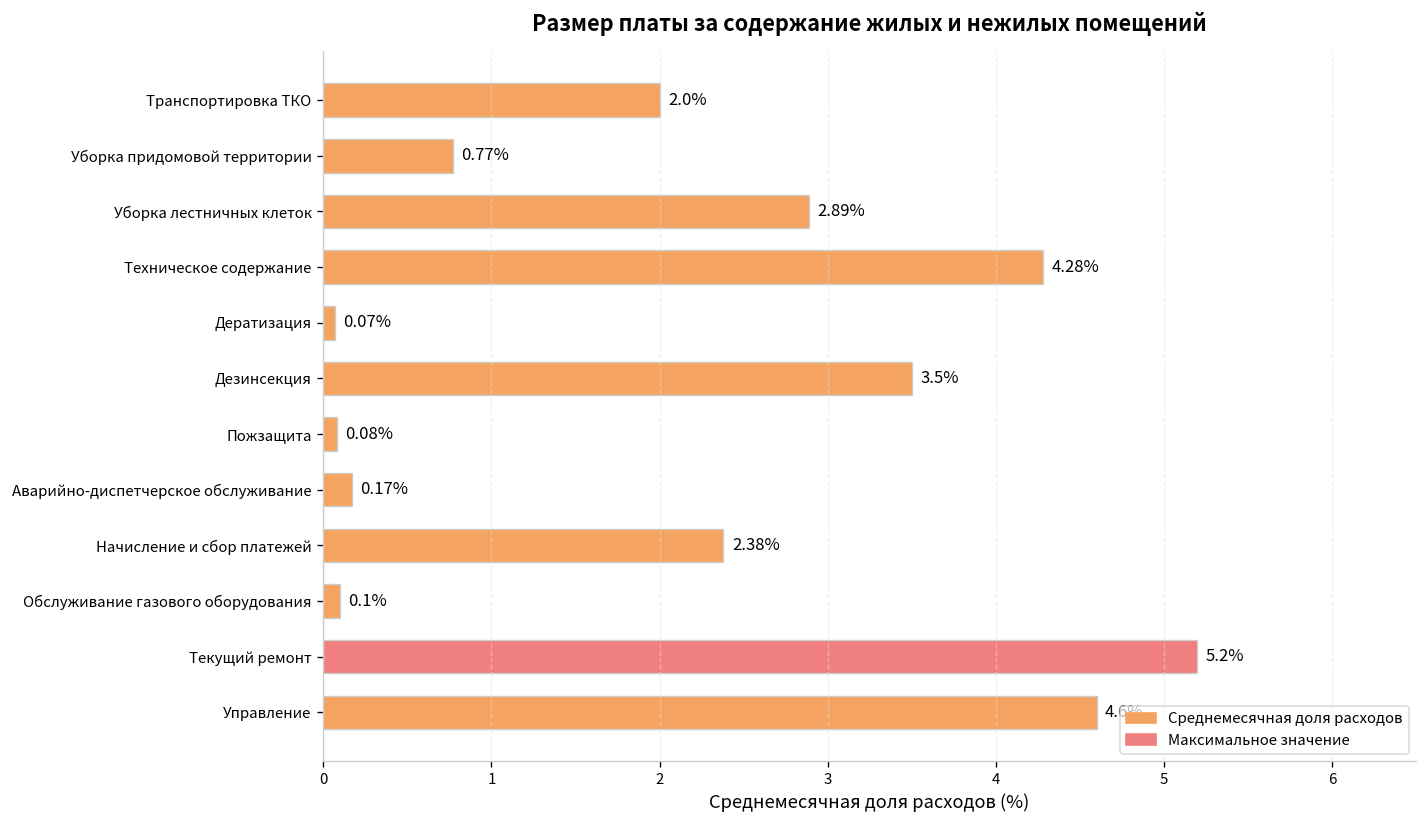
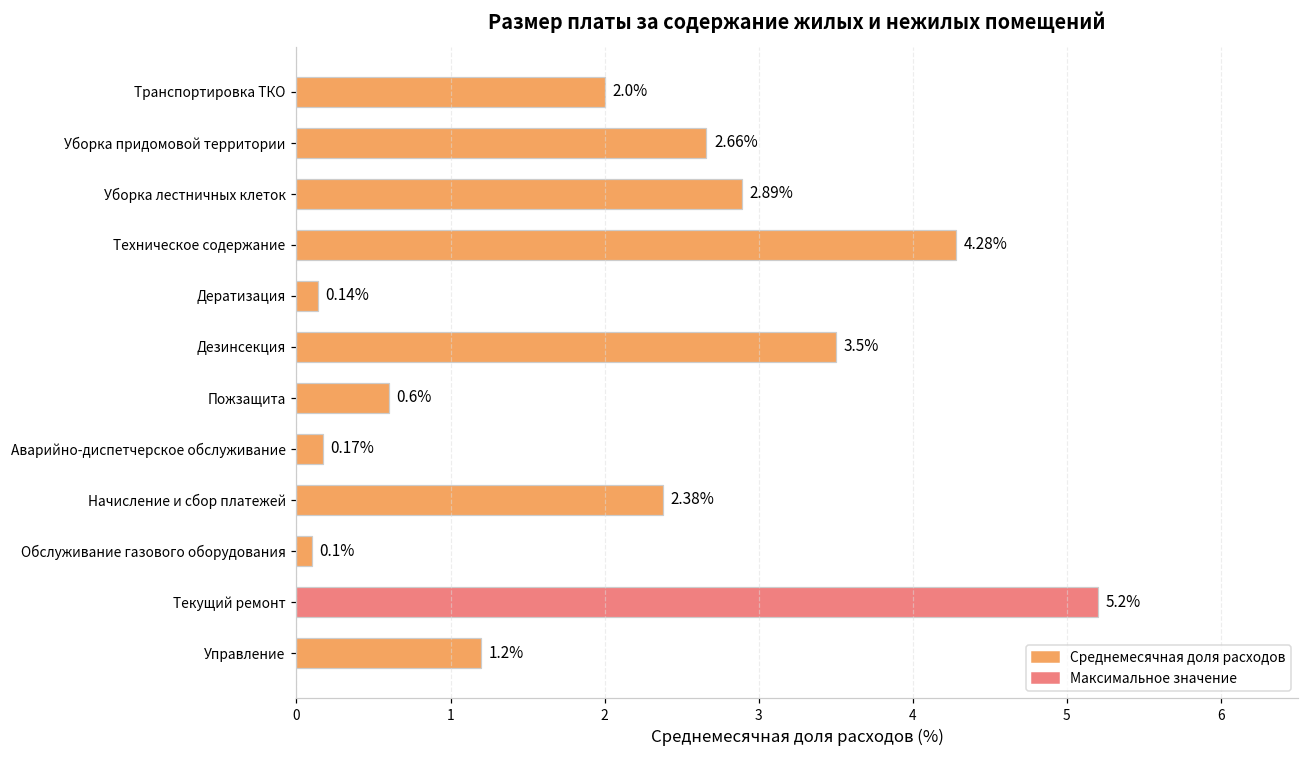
  {
    "Транспортировка ТКО": "2.0%",
-   "Уборка придомовой территории": "0.77%",
+   "Уборка придомовой территории": "2.66%",
    "Уборка лестничных клеток": "2.89%",
    "Техническое содержание": "4.28%",
-   "Дератизация": "0.07%",
+   "Дератизация": "0.14%",
    "Дезинсекция": "3.5%",
-   "Пожзащита": "0.08%",
+   "Пожзащита": "0.6%",
    "Аварийно-диспетчерское обслуживание": "0.17%",
    "Начисление и сбор платежей": "2.38%",
    "Обслуживание газового оборудования": "0.1%",
    "Текущий ремонт": "5.2%",
-   "Управление": "4.6"
+   "Управление": "1.2"
  }
